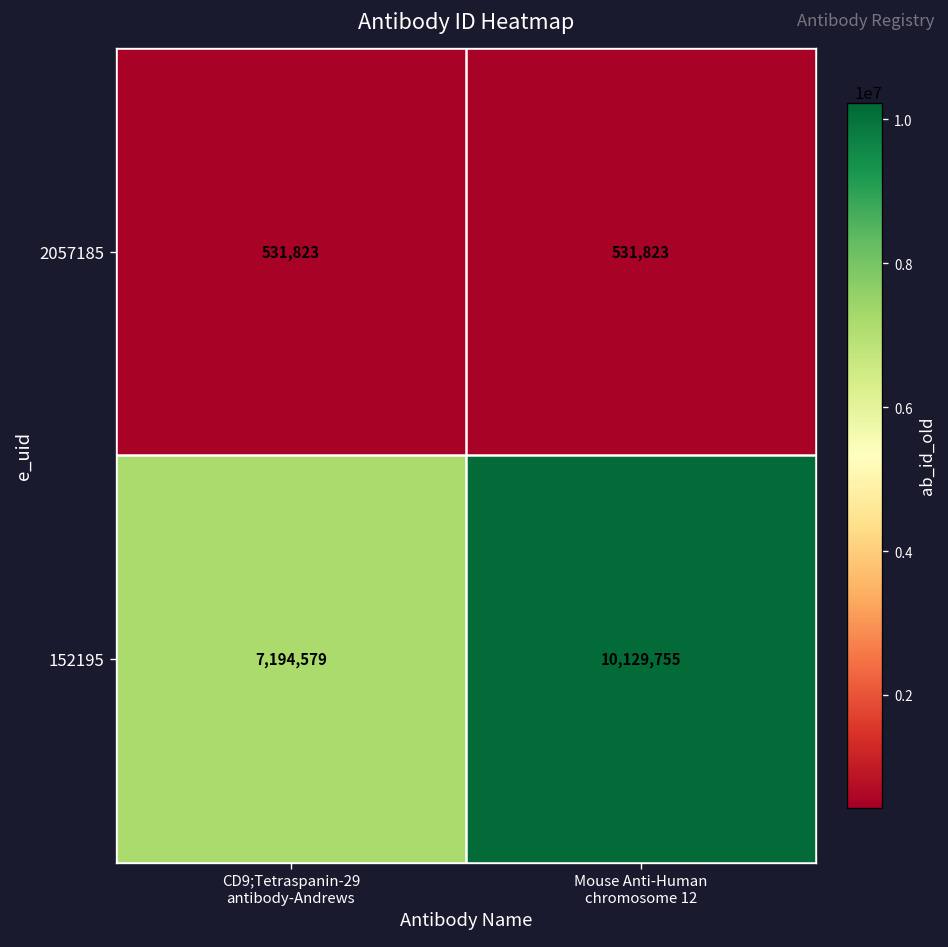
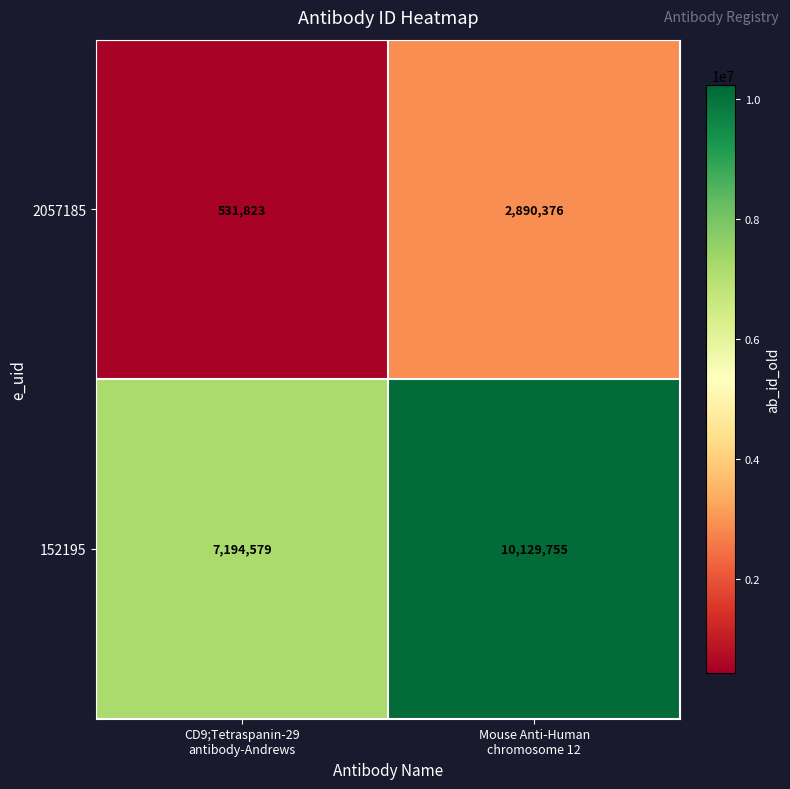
  {
    "2057185": {
      "CD9;Tetraspanin-29 antibody-Andrews": "531,823",
-     "Mouse Anti-Human chromosome 12": "531,823"
+     "Mouse Anti-Human chromosome 12": "2,890,376"
    },
    "152195": {
      "CD9;Tetraspanin-29 antibody-Andrews": "7,194,579",
      "Mouse Anti-Human chromosome 12": "10,129,755"
    }
  }
